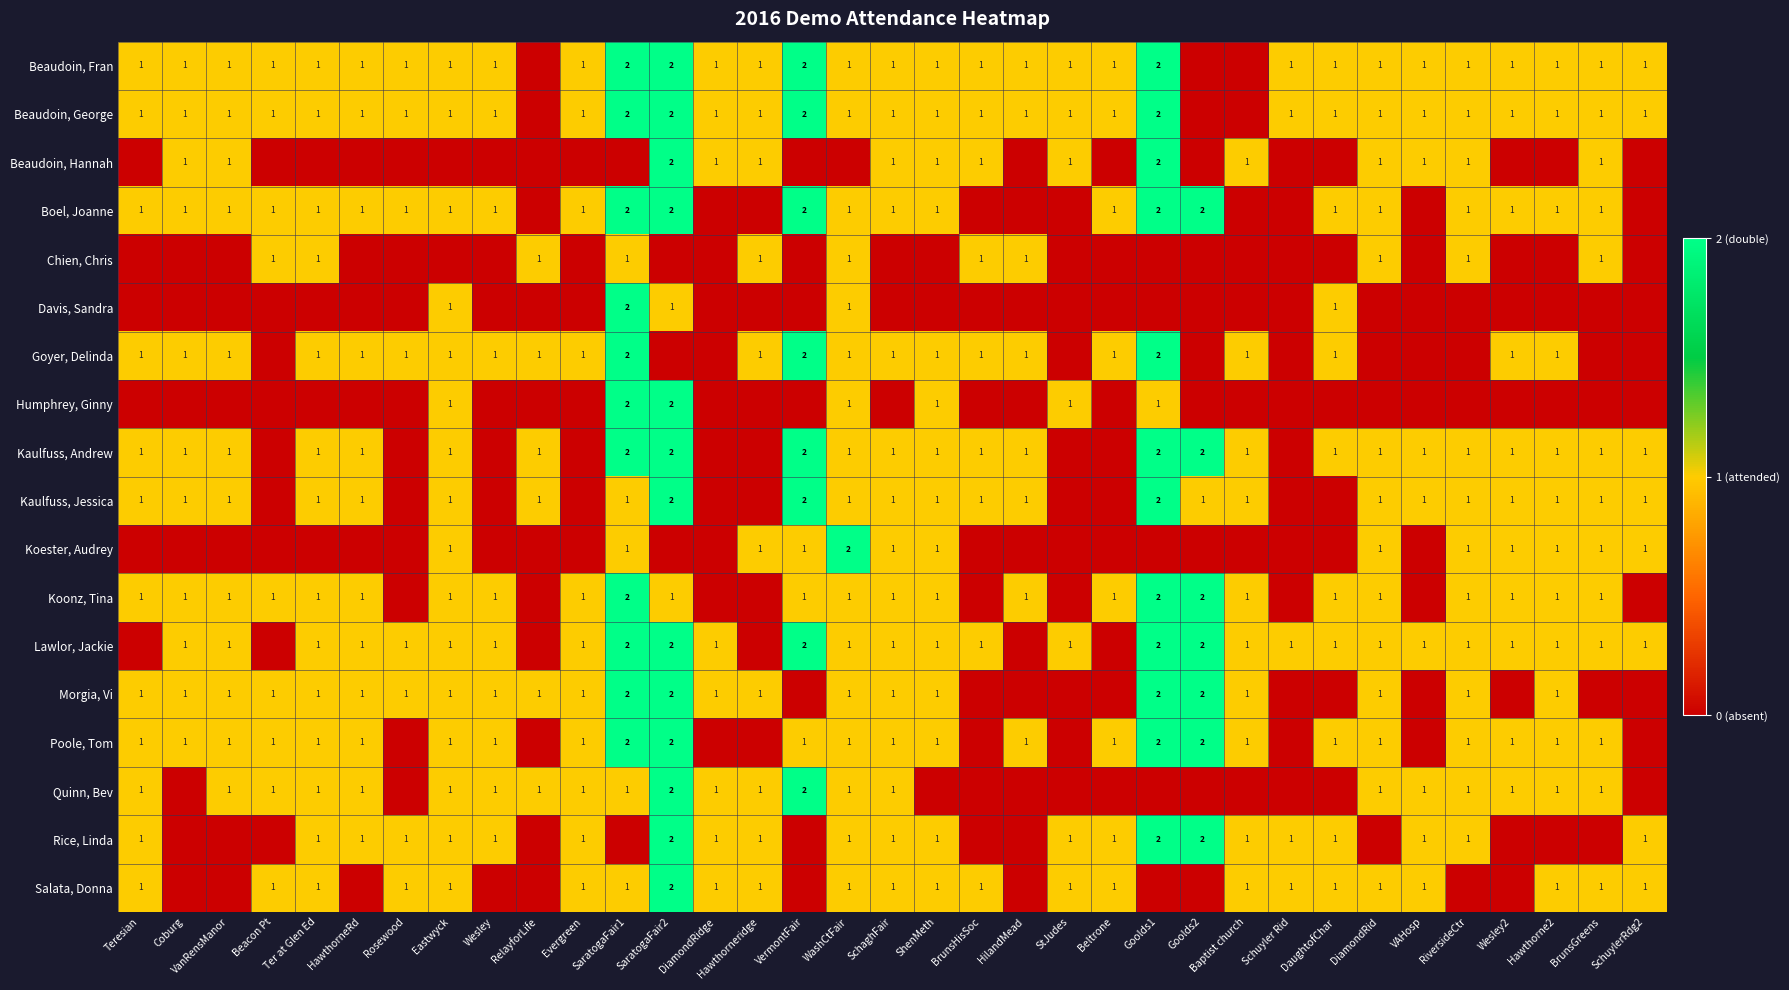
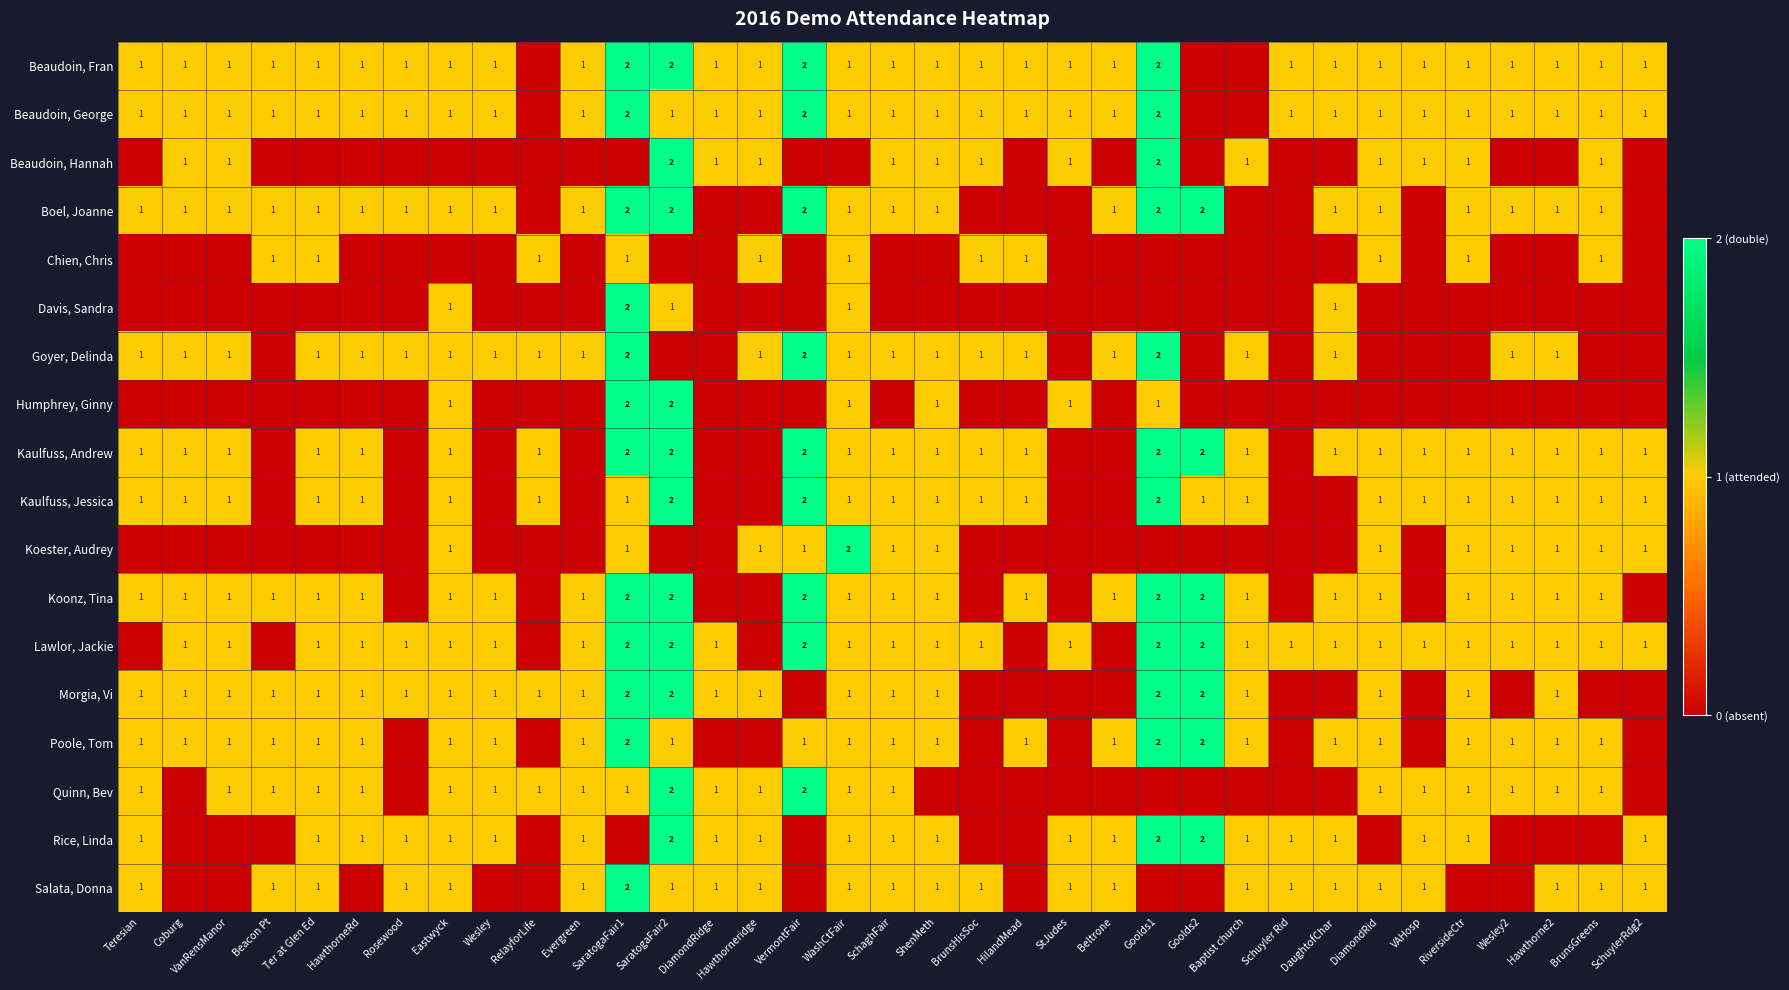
  {
    "Beaudoin, George": {
      "Teresian": 1,
      "Coburg": 1,
      "VanRensManor": 1,
      "Beacon Pt": 1,
      "Ter at Glen Ed": 1,
      "HawthorneRd": 1,
      "Rosewood": 1,
      "Eastwyck": 1,
      "Wesley": 1,
      "Evergreen": 1,
      "SaratogaFair1": 2,
-     "SaratogaFair2": 2,
+     "SaratogaFair2": 1,
      "DiamondRidge": 1,
      "Hawthorneridge": 1,
      "VermontFair": 2,
      "WashCtFair": 1,
      "SchaghFair": 1,
      "ShenMeth": 1,
      "BrunsHisSoc": 1,
      "HilandMead": 1,
      "StJudes": 1,
      "Beltrone": 1,
      "Goolds1": 2,
      "Schuyler Rid": 1,
      "DaughtofChar": 1,
      "DiamondRid": 1,
      "VAHosp": 1,
      "RiversideCtr": 1,
      "Wesley2": 1,
      "Hawthorne2": 1,
      "BrunsGreens": 1,
      "SchuylerRdg2": 1
    },
    "Koonz, Tina": {
      "Teresian": 1,
      "Coburg": 1,
      "VanRensManor": 1,
      "Beacon Pt": 1,
      "Ter at Glen Ed": 1,
      "HawthorneRd": 1,
      "Eastwyck": 1,
      "Wesley": 1,
      "Evergreen": 1,
      "SaratogaFair1": 2,
-     "SaratogaFair2": 1,
-     "VermontFair": 1,
+     "SaratogaFair2": 2,
+     "VermontFair": 2,
      "WashCtFair": 1,
      "SchaghFair": 1,
      "ShenMeth": 1,
      "HilandMead": 1,
      "Beltrone": 1,
      "Goolds1": 2,
      "Goolds2": 2,
      "Baptist church": 1,
      "DaughtofChar": 1,
      "DiamondRid": 1,
      "RiversideCtr": 1,
      "Wesley2": 1,
      "Hawthorne2": 1,
      "BrunsGreens": 1
    },
    "Poole, Tom": {
      "Teresian": 1,
      "Coburg": 1,
      "VanRensManor": 1,
      "Beacon Pt": 1,
      "Ter at Glen Ed": 1,
      "HawthorneRd": 1,
      "Eastwyck": 1,
      "Wesley": 1,
      "Evergreen": 1,
      "SaratogaFair1": 2,
-     "SaratogaFair2": 2,
+     "SaratogaFair2": 1,
      "VermontFair": 1,
      "WashCtFair": 1,
      "SchaghFair": 1,
      "ShenMeth": 1,
      "HilandMead": 1,
      "Beltrone": 1,
      "Goolds1": 2,
      "Goolds2": 2,
      "Baptist church": 1,
      "DaughtofChar": 1,
      "DiamondRid": 1,
      "RiversideCtr": 1,
      "Wesley2": 1,
      "Hawthorne2": 1,
      "BrunsGreens": 1
    },
    "Salata, Donna": {
      "Teresian": 1,
      "Beacon Pt": 1,
      "Ter at Glen Ed": 1,
      "Rosewood": 1,
      "Eastwyck": 1,
      "Evergreen": 1,
-     "SaratogaFair1": 1,
-     "SaratogaFair2": 2,
+     "SaratogaFair1": 2,
+     "SaratogaFair2": 1,
      "DiamondRidge": 1,
      "Hawthorneridge": 1,
      "WashCtFair": 1,
      "SchaghFair": 1,
      "ShenMeth": 1,
      "BrunsHisSoc": 1,
      "StJudes": 1,
      "Beltrone": 1,
      "Baptist church": 1,
      "Schuyler Rid": 1,
      "DaughtofChar": 1,
      "DiamondRid": 1,
      "VAHosp": 1,
      "Hawthorne2": 1,
      "BrunsGreens": 1,
      "SchuylerRdg2": 1
    }
  }
